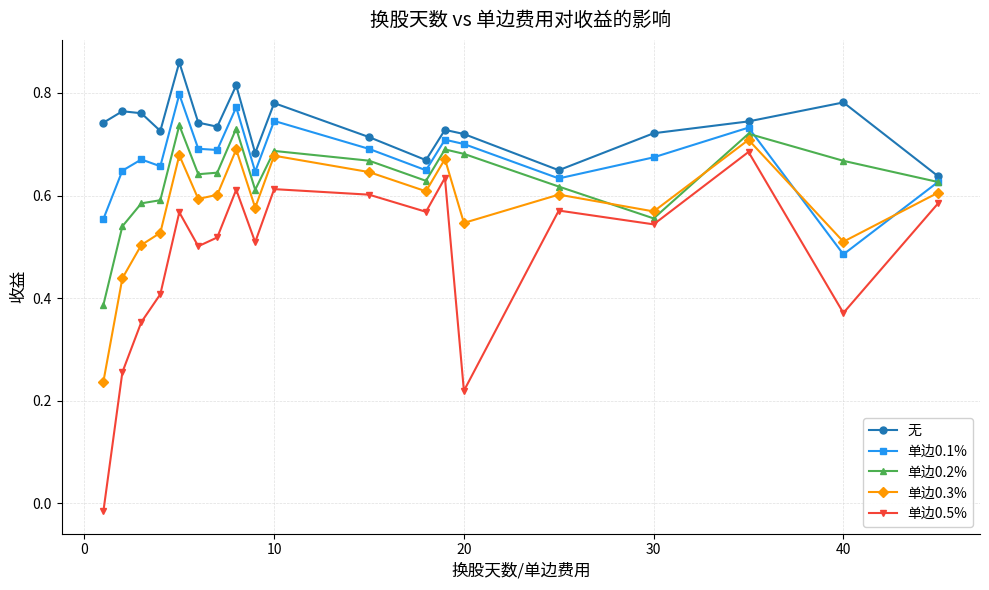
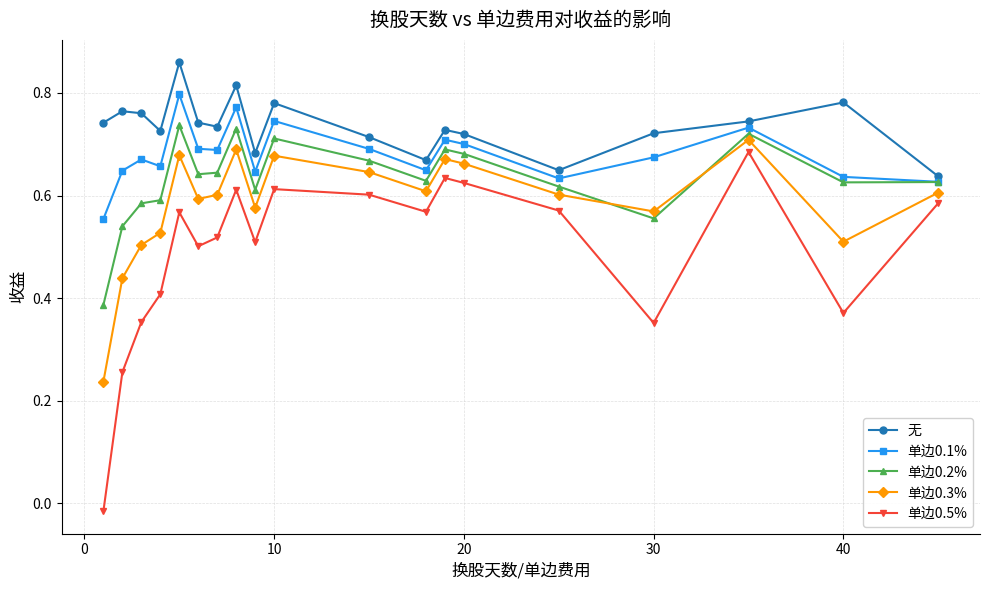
  {
    "无": {
      "10": 0.78,
      "20": 0.72,
      "30": 0.72,
      "40": 0.78
    },
    "单边0.1%": {
      "10": 0.75,
      "20": 0.70,
      "30": 0.67,
-     "40": 0.49
+     "40": 0.64
    },
    "单边0.2%": {
-     "10": 0.69,
+     "10": 0.71,
      "20": 0.68,
      "30": 0.56,
-     "40": 0.67
+     "40": 0.63
    },
    "单边0.3%": {
      "10": 0.68,
-     "20": 0.55,
+     "20": 0.66,
      "30": 0.57,
      "40": 0.51
    },
    "单边0.5%": {
      "10": 0.61,
-     "20": 0.22,
-     "30": 0.54,
+     "20": 0.62,
+     "30": 0.35,
      "40": 0.37
    }
  }
